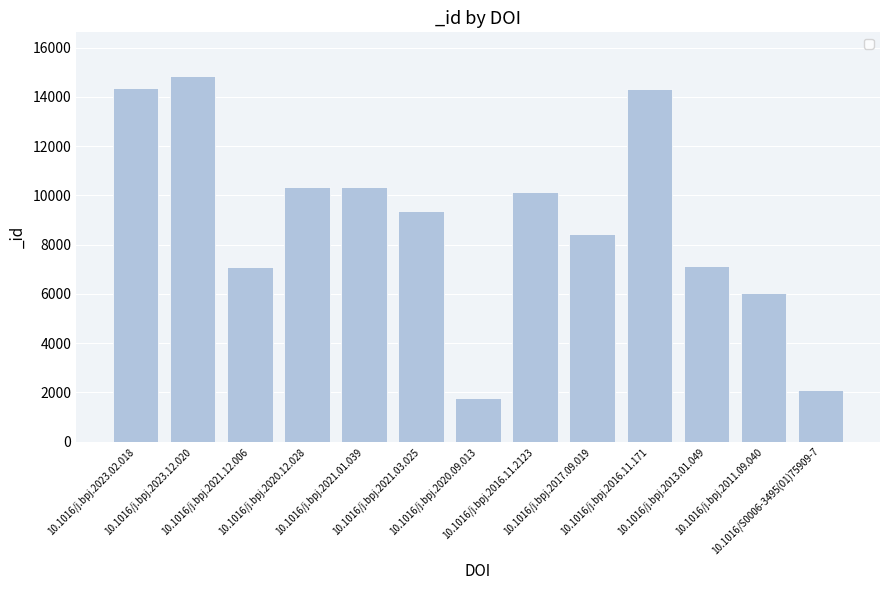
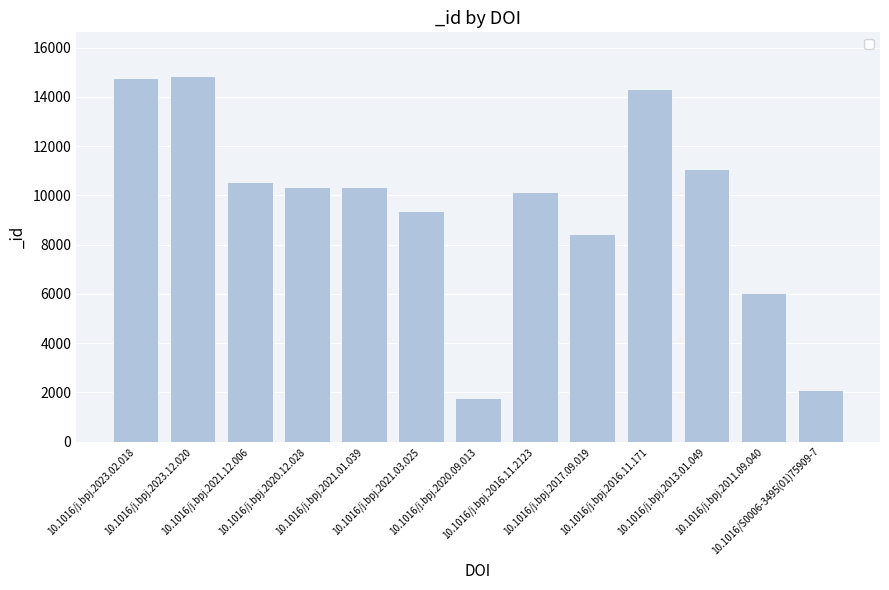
  {
-   "10.1016/j.bpj.2023.02.018": 14300,
+   "10.1016/j.bpj.2023.02.018": 14800,
    "10.1016/j.bpj.2023.12.020": 14800,
-   "10.1016/j.bpj.2021.12.006": 7100,
+   "10.1016/j.bpj.2021.12.006": 10500,
    "10.1016/j.bpj.2020.12.028": 10300,
    "10.1016/j.bpj.2021.01.039": 10300,
    "10.1016/j.bpj.2021.03.025": 9400,
    "10.1016/j.bpj.2020.09.013": 1800,
    "10.1016/j.bpj.2016.11.2123": 10100,
    "10.1016/j.bpj.2017.09.019": 8400,
    "10.1016/j.bpj.2016.11.171": 14300,
-   "10.1016/j.bpj.2013.01.049": 7100,
+   "10.1016/j.bpj.2013.01.049": 11100,
    "10.1016/j.bpj.2011.09.040": 6000,
    "10.1016/S0006-3495(01)75909-7": 2100
  }
